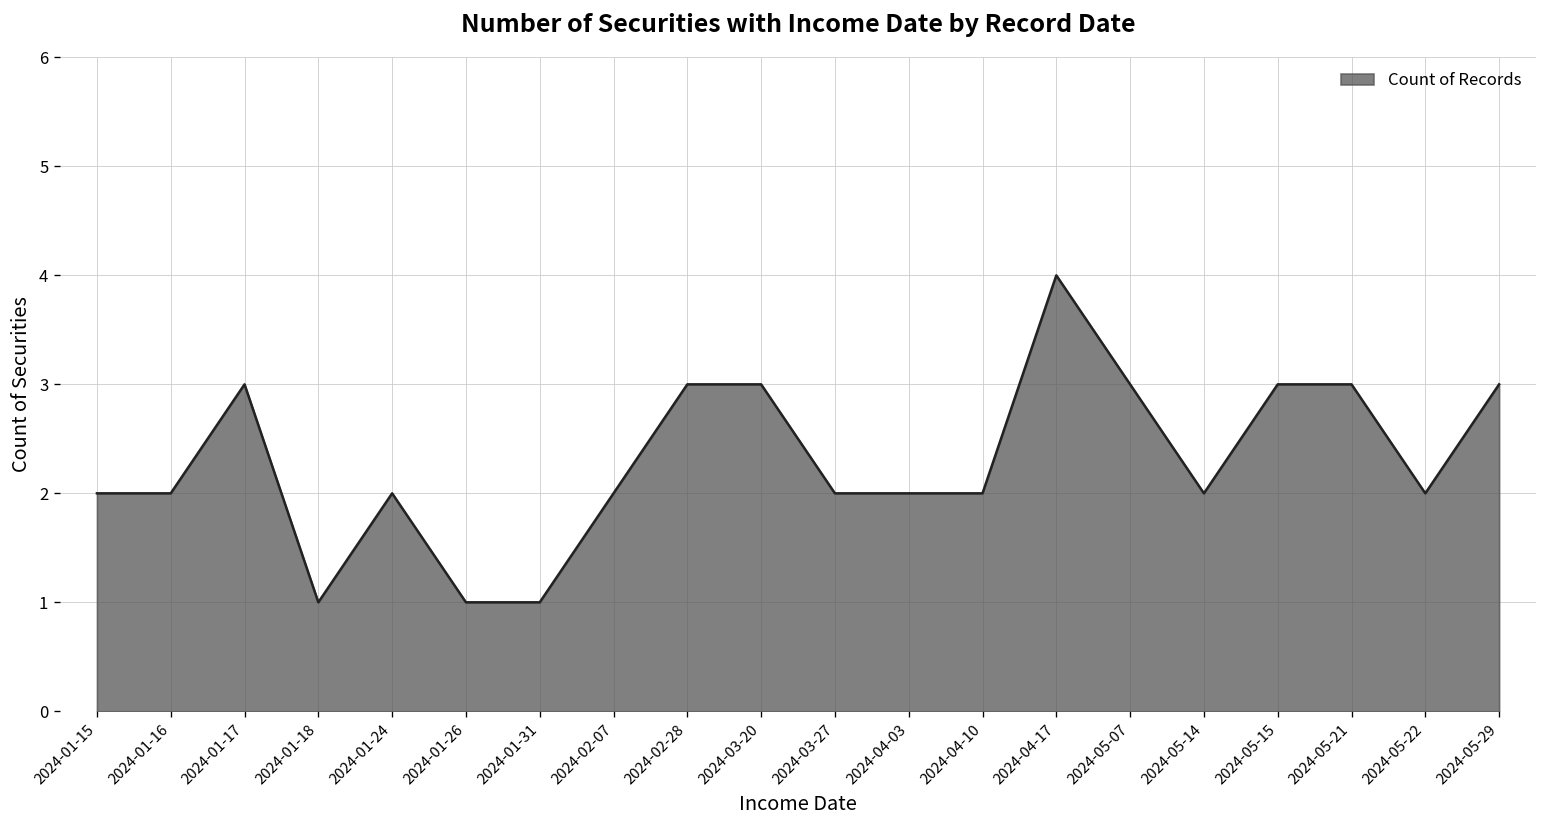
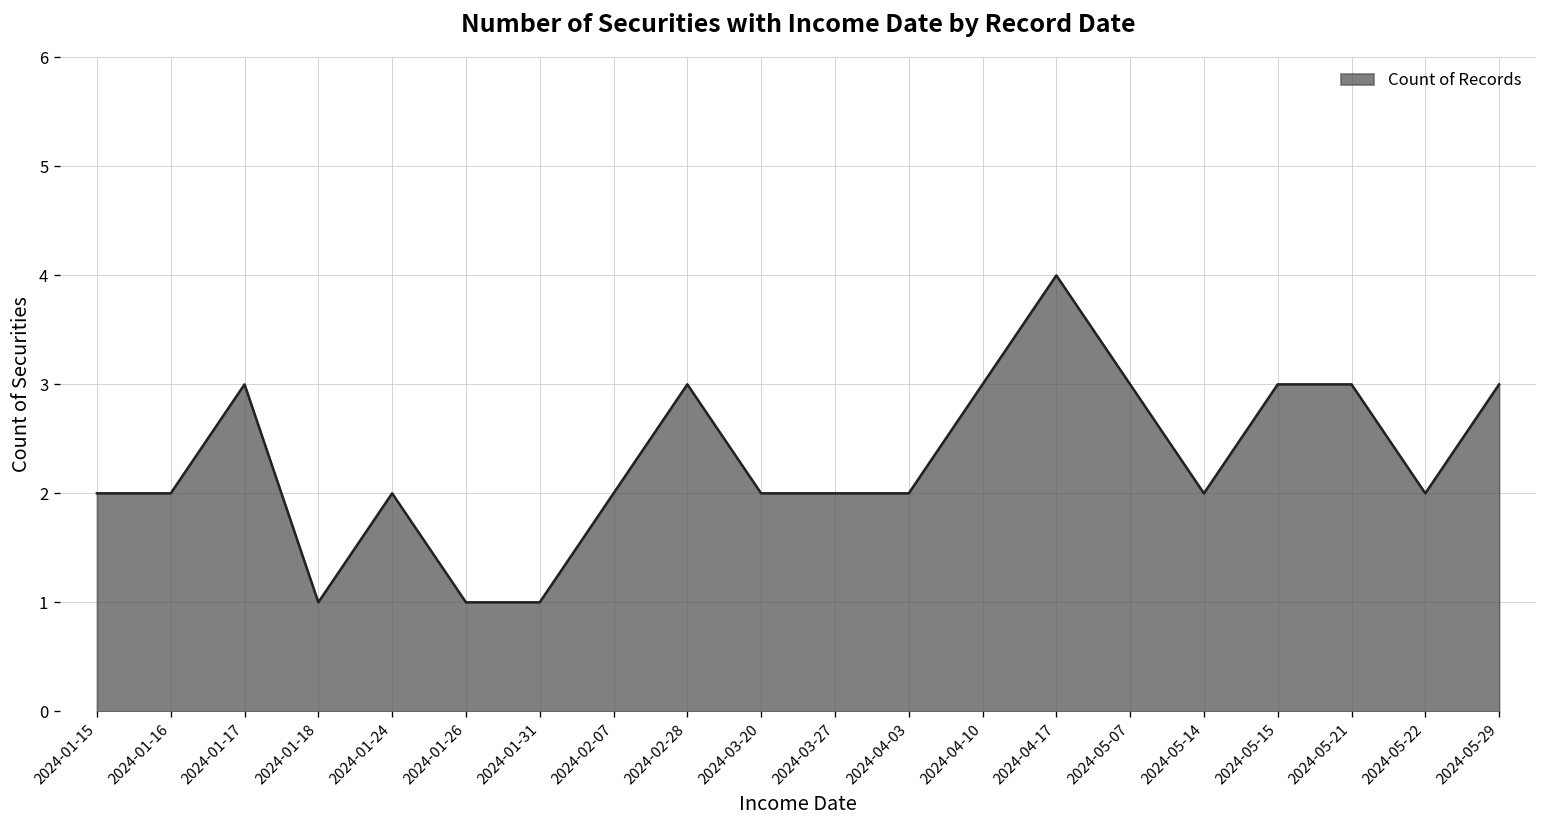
  {
    "2024-01-15": 2,
    "2024-01-16": 2,
    "2024-01-17": 3,
    "2024-01-18": 1,
    "2024-01-24": 2,
    "2024-01-26": 1,
    "2024-01-31": 1,
    "2024-02-07": 2,
    "2024-02-28": 3,
-   "2024-03-20": 3,
+   "2024-03-20": 2,
    "2024-03-27": 2,
    "2024-04-03": 2,
-   "2024-04-10": 2,
+   "2024-04-10": 3,
    "2024-04-17": 4,
    "2024-05-07": 3,
    "2024-05-14": 2,
    "2024-05-15": 3,
    "2024-05-21": 3,
    "2024-05-22": 2,
    "2024-05-29": 3
  }
